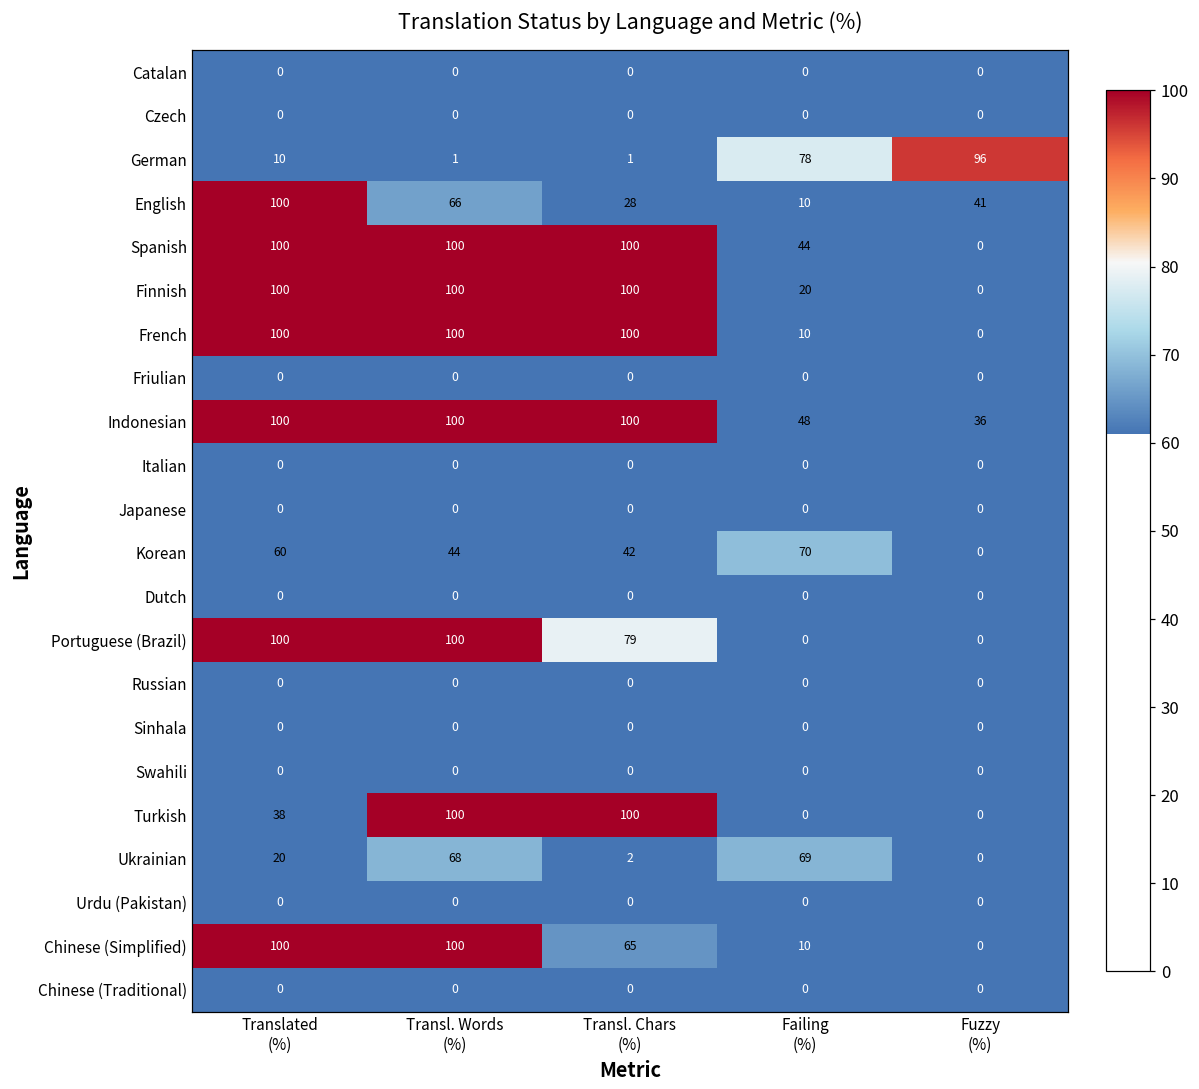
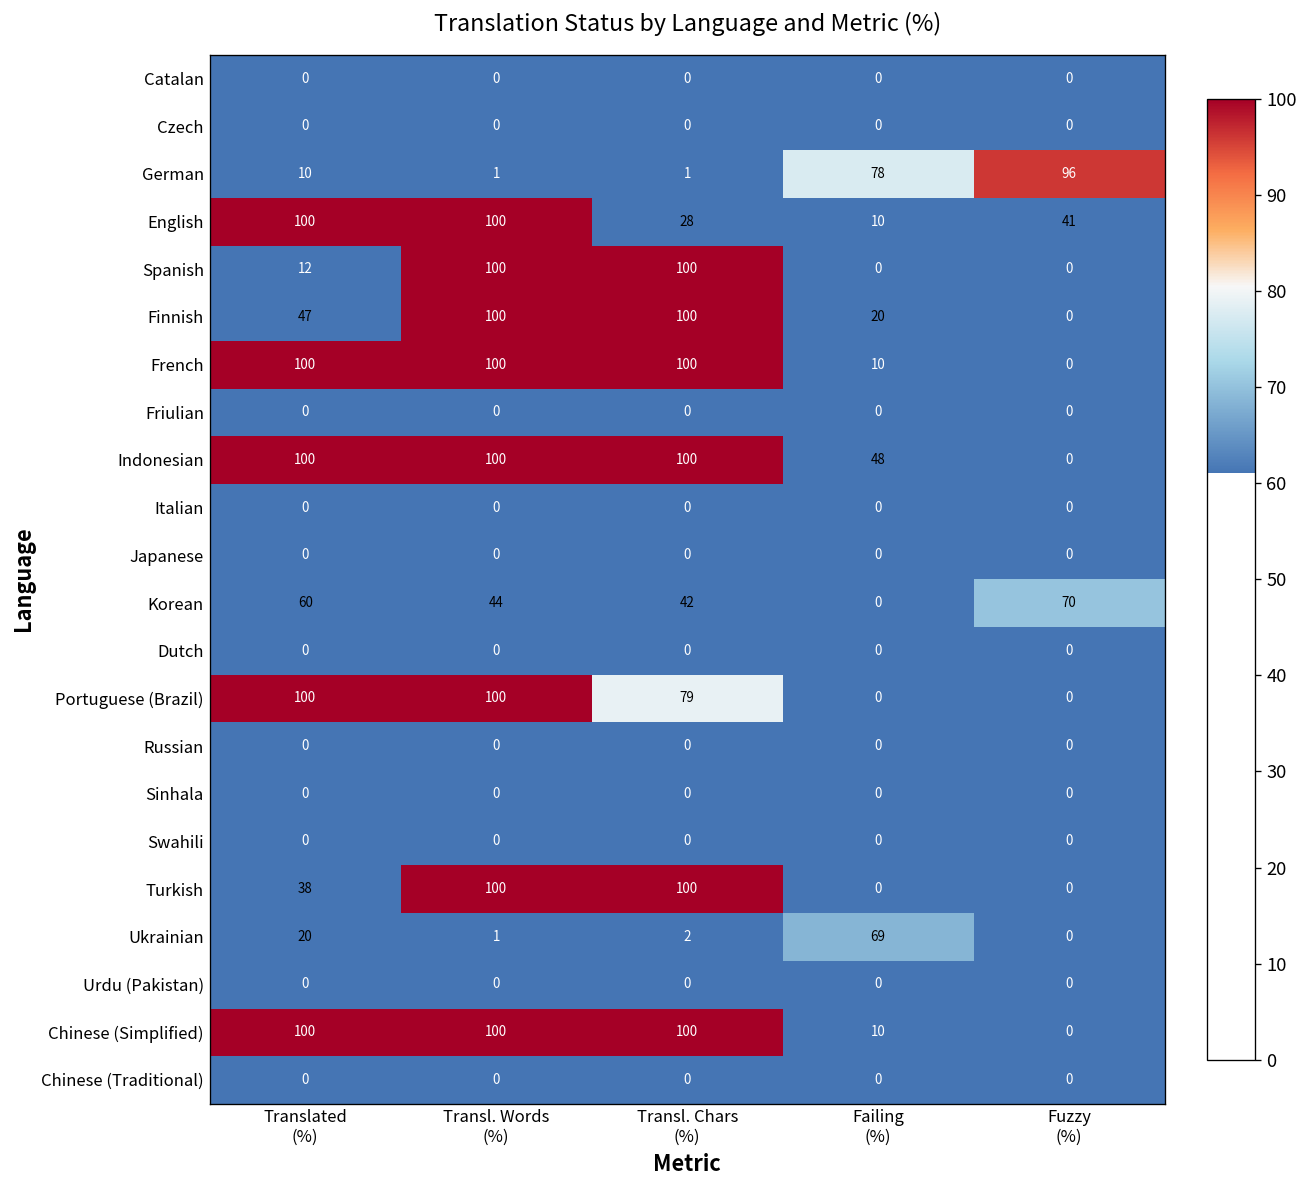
  {
    "Catalan": {
      "Translated (%)": 0,
      "Transl. Words (%)": 0,
      "Transl. Chars (%)": 0,
      "Failing (%)": 0,
      "Fuzzy (%)": 0
    },
    "Czech": {
      "Translated (%)": 0,
      "Transl. Words (%)": 0,
      "Transl. Chars (%)": 0,
      "Failing (%)": 0,
      "Fuzzy (%)": 0
    },
    "German": {
      "Translated (%)": 10,
      "Transl. Words (%)": 1,
      "Transl. Chars (%)": 1,
      "Failing (%)": 78,
      "Fuzzy (%)": 96
    },
    "English": {
      "Translated (%)": 100,
-     "Transl. Words (%)": 66,
+     "Transl. Words (%)": 100,
      "Transl. Chars (%)": 28,
      "Failing (%)": 10,
      "Fuzzy (%)": 41
    },
    "Spanish": {
-     "Translated (%)": 100,
+     "Translated (%)": 12,
      "Transl. Words (%)": 100,
      "Transl. Chars (%)": 100,
-     "Failing (%)": 44,
+     "Failing (%)": 0,
      "Fuzzy (%)": 0
    },
    "Finnish": {
-     "Translated (%)": 100,
+     "Translated (%)": 47,
      "Transl. Words (%)": 100,
      "Transl. Chars (%)": 100,
      "Failing (%)": 20,
      "Fuzzy (%)": 0
    },
    "French": {
      "Translated (%)": 100,
      "Transl. Words (%)": 100,
      "Transl. Chars (%)": 100,
      "Failing (%)": 10,
      "Fuzzy (%)": 0
    },
    "Friulian": {
      "Translated (%)": 0,
      "Transl. Words (%)": 0,
      "Transl. Chars (%)": 0,
      "Failing (%)": 0,
      "Fuzzy (%)": 0
    },
    "Indonesian": {
      "Translated (%)": 100,
      "Transl. Words (%)": 100,
      "Transl. Chars (%)": 100,
      "Failing (%)": 48,
-     "Fuzzy (%)": 36
+     "Fuzzy (%)": 0
    },
    "Italian": {
      "Translated (%)": 0,
      "Transl. Words (%)": 0,
      "Transl. Chars (%)": 0,
      "Failing (%)": 0,
      "Fuzzy (%)": 0
    },
    "Japanese": {
      "Translated (%)": 0,
      "Transl. Words (%)": 0,
      "Transl. Chars (%)": 0,
      "Failing (%)": 0,
      "Fuzzy (%)": 0
    },
    "Korean": {
      "Translated (%)": 60,
      "Transl. Words (%)": 44,
      "Transl. Chars (%)": 42,
-     "Failing (%)": 70,
-     "Fuzzy (%)": 0
+     "Failing (%)": 0,
+     "Fuzzy (%)": 70
    },
    "Dutch": {
      "Translated (%)": 0,
      "Transl. Words (%)": 0,
      "Transl. Chars (%)": 0,
      "Failing (%)": 0,
      "Fuzzy (%)": 0
    },
    "Portuguese (Brazil)": {
      "Translated (%)": 100,
      "Transl. Words (%)": 100,
      "Transl. Chars (%)": 79,
      "Failing (%)": 0,
      "Fuzzy (%)": 0
    },
    "Russian": {
      "Translated (%)": 0,
      "Transl. Words (%)": 0,
      "Transl. Chars (%)": 0,
      "Failing (%)": 0,
      "Fuzzy (%)": 0
    },
    "Sinhala": {
      "Translated (%)": 0,
      "Transl. Words (%)": 0,
      "Transl. Chars (%)": 0,
      "Failing (%)": 0,
      "Fuzzy (%)": 0
    },
    "Swahili": {
      "Translated (%)": 0,
      "Transl. Words (%)": 0,
      "Transl. Chars (%)": 0,
      "Failing (%)": 0,
      "Fuzzy (%)": 0
    },
    "Turkish": {
      "Translated (%)": 38,
      "Transl. Words (%)": 100,
      "Transl. Chars (%)": 100,
      "Failing (%)": 0,
      "Fuzzy (%)": 0
    },
    "Ukrainian": {
      "Translated (%)": 20,
-     "Transl. Words (%)": 68,
+     "Transl. Words (%)": 1,
      "Transl. Chars (%)": 2,
      "Failing (%)": 69,
      "Fuzzy (%)": 0
    },
    "Urdu (Pakistan)": {
      "Translated (%)": 0,
      "Transl. Words (%)": 0,
      "Transl. Chars (%)": 0,
      "Failing (%)": 0,
      "Fuzzy (%)": 0
    },
    "Chinese (Simplified)": {
      "Translated (%)": 100,
      "Transl. Words (%)": 100,
-     "Transl. Chars (%)": 65,
+     "Transl. Chars (%)": 100,
      "Failing (%)": 10,
      "Fuzzy (%)": 0
    },
    "Chinese (Traditional)": {
      "Translated (%)": 0,
      "Transl. Words (%)": 0,
      "Transl. Chars (%)": 0,
      "Failing (%)": 0,
      "Fuzzy (%)": 0
    }
  }
